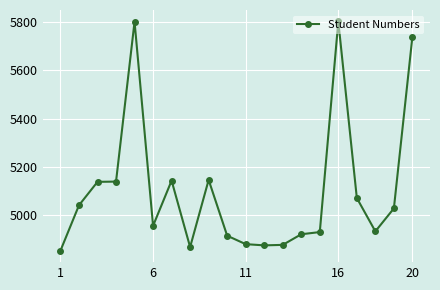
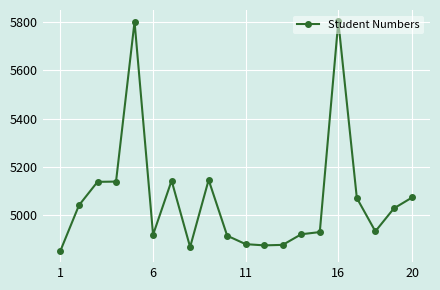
  {
    "1": 4850,
-   "6": 4960,
+   "6": 4920,
    "11": 4880,
-   "20": 5740
+   "20": 5070
  }
